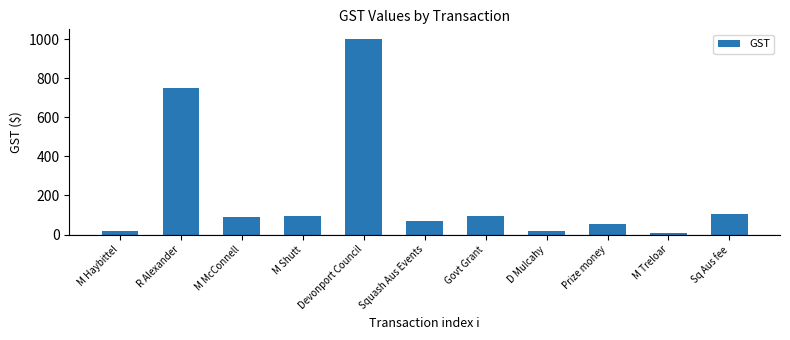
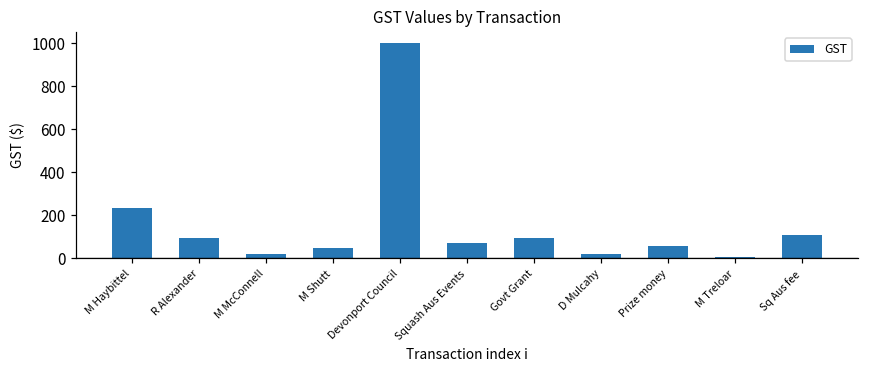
  {
-   "M Haybittel": 20,
-   "R Alexander": 750,
-   "M McConnell": 90,
-   "M Shutt": 90,
+   "M Haybittel": 230,
+   "R Alexander": 90,
+   "M McConnell": 20,
+   "M Shutt": 50,
    "Devonport Council": 1000,
    "Squash Aus Events": 70,
    "Govt Grant": 100,
    "D Mulcahy": 20,
    "Prize money": 60,
    "Sq Aus fee": 100
  }
